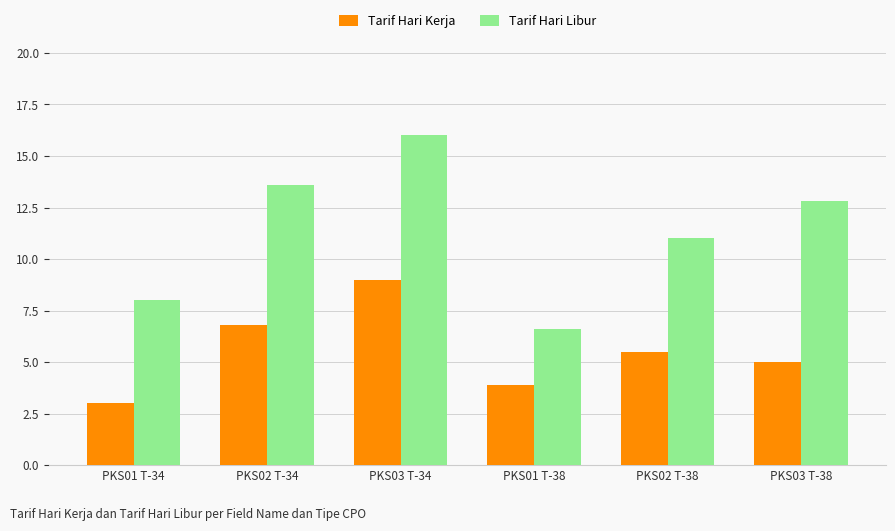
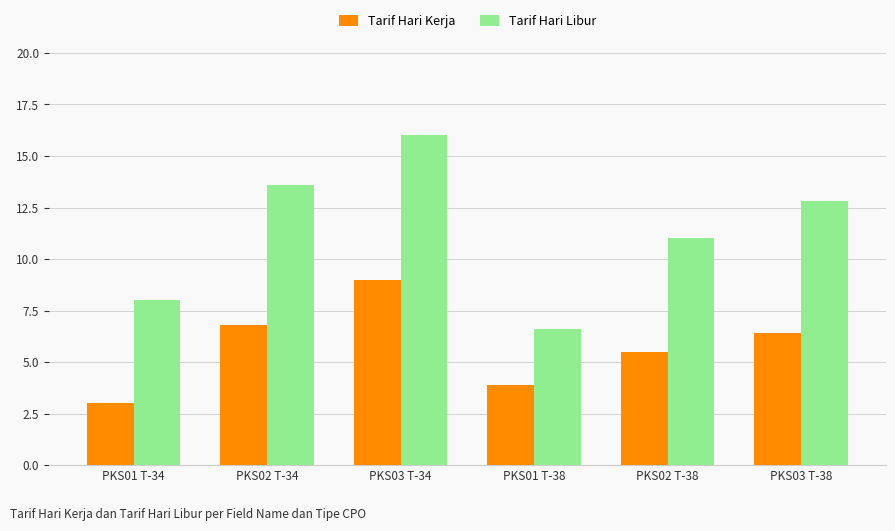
  {
    "Tarif Hari Kerja": {
      "PKS01 T-34": 3.0,
      "PKS02 T-34": 6.8,
      "PKS03 T-34": 9.0,
      "PKS01 T-38": 3.9,
      "PKS02 T-38": 5.5,
-     "PKS03 T-38": 5.0
+     "PKS03 T-38": 6.4
    },
    "Tarif Hari Libur": {
      "PKS01 T-34": 8.0,
      "PKS02 T-34": 13.6,
      "PKS03 T-34": 16.0,
      "PKS01 T-38": 6.6,
      "PKS02 T-38": 11.0,
      "PKS03 T-38": 12.8
    }
  }
